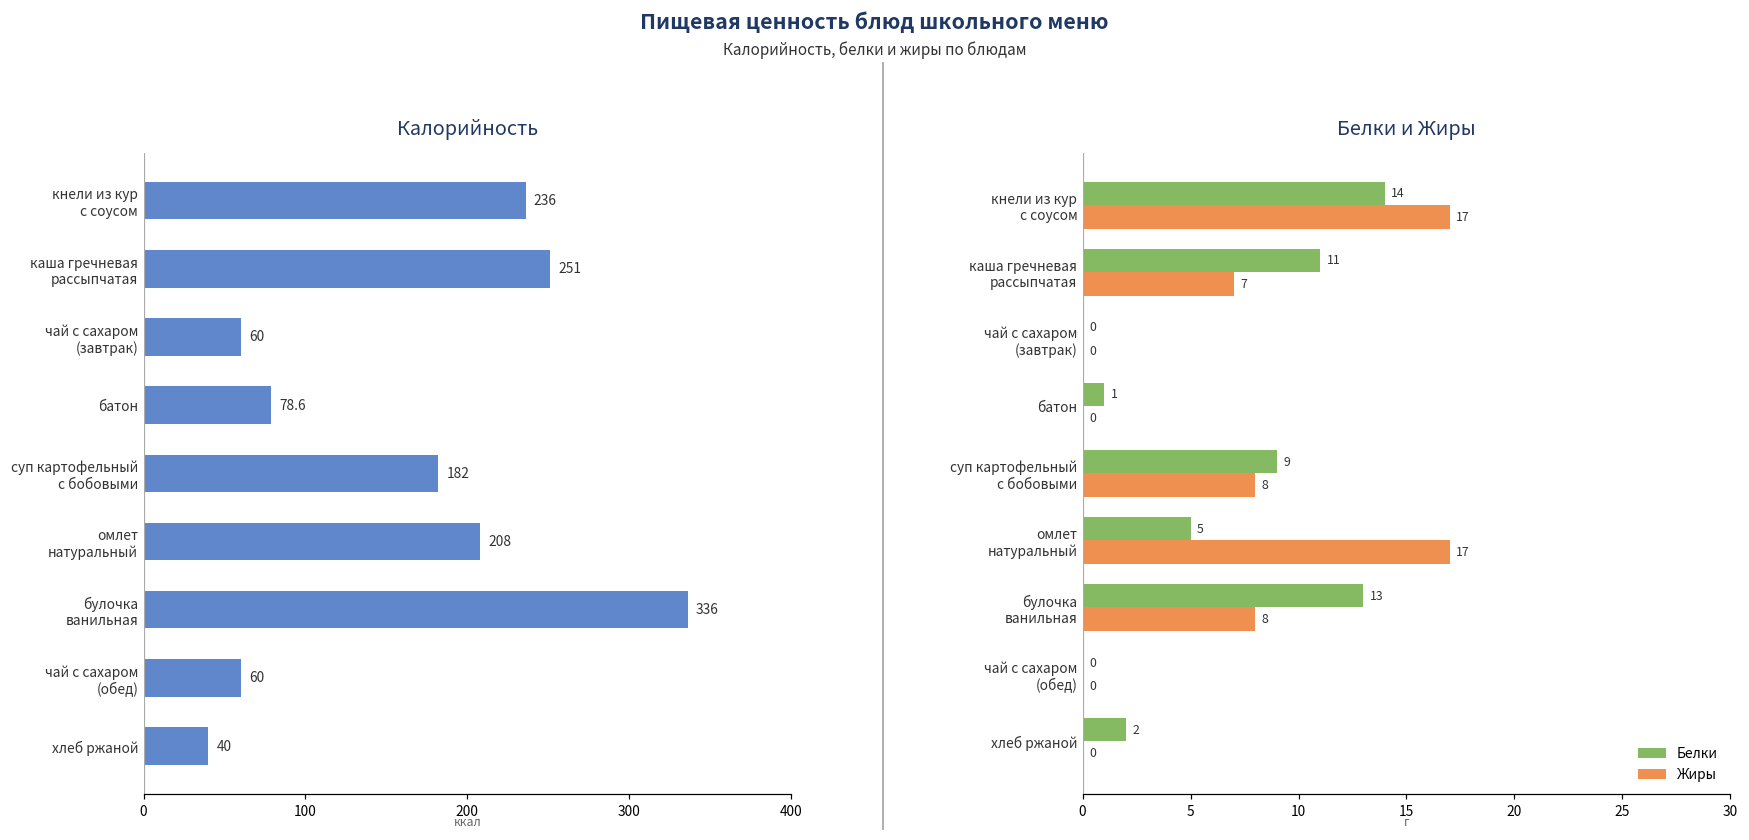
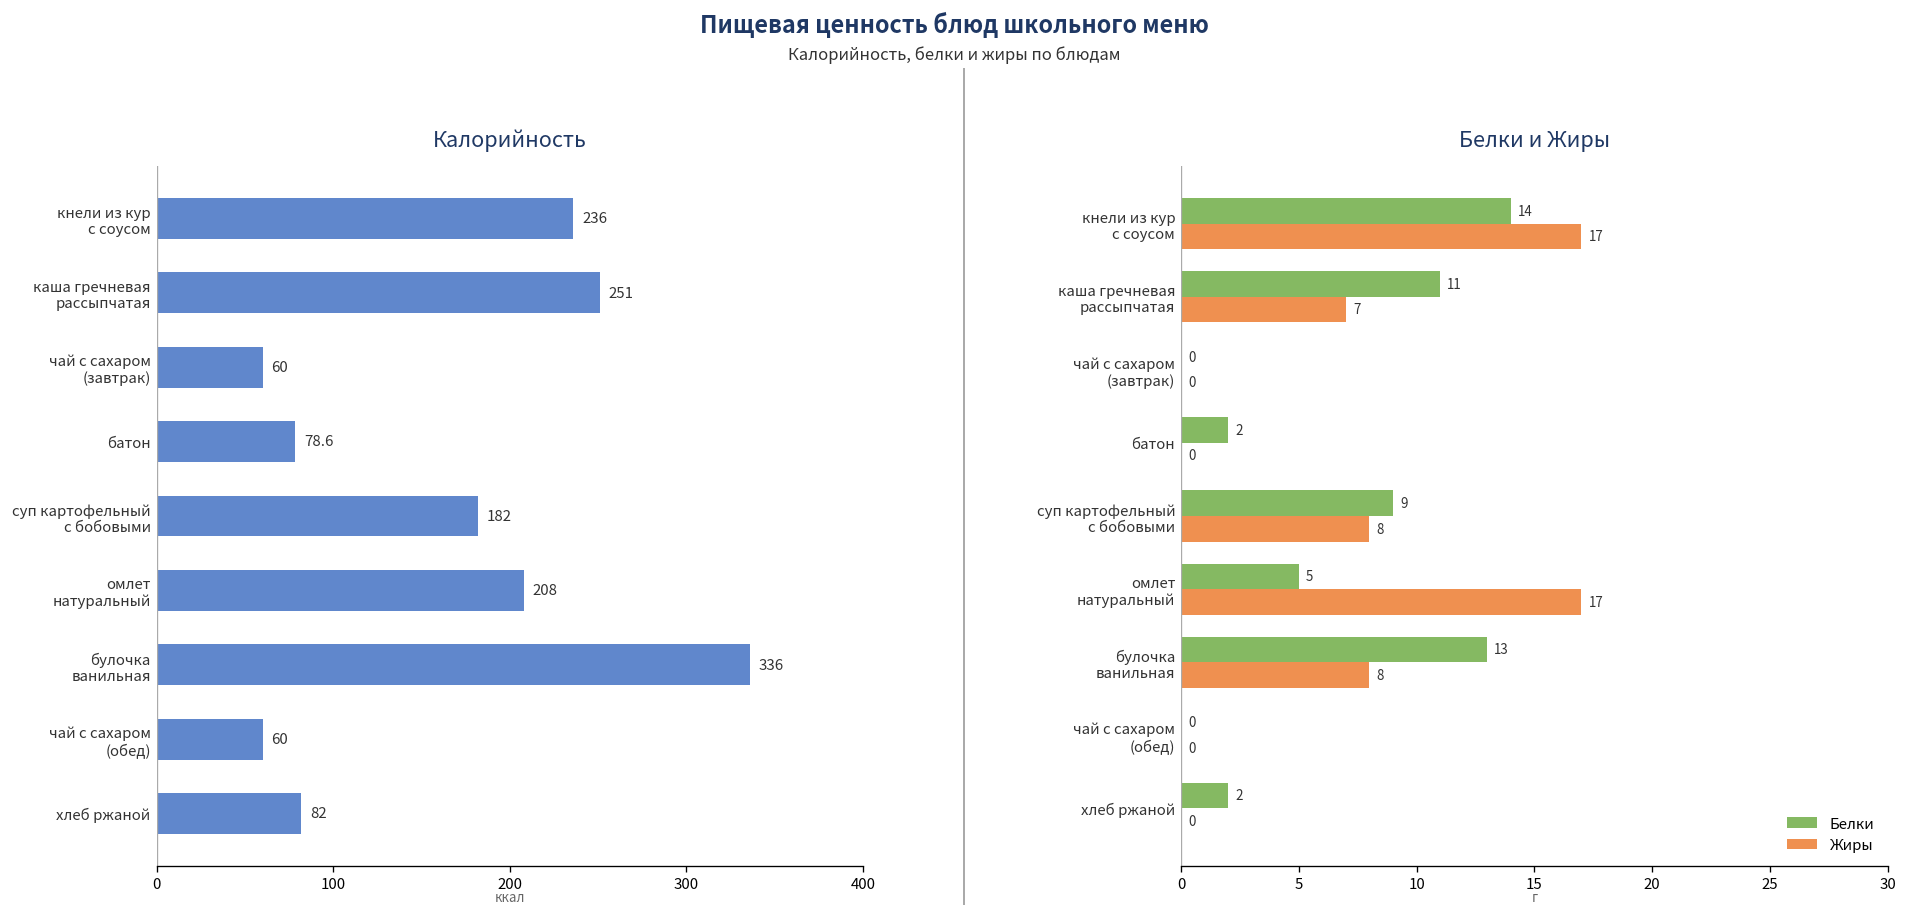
  {
    "Калорийность": {
      "кнели из кур с соусом": 236,
      "каша гречневая рассыпчатая": 251,
      "чай с сахаром (завтрак)": 60,
      "батон": 78.6,
      "суп картофельный с бобовыми": 182,
      "омлет натуральный": 208,
      "булочка ванильная": 336,
      "чай с сахаром (обед)": 60,
-     "хлеб ржаной": 40
+     "хлеб ржаной": 82
    },
    "Белки и Жиры": {
      "Белки": {
        "кнели из кур с соусом": 14,
        "каша гречневая рассыпчатая": 11,
        "чай с сахаром (завтрак)": 0,
-       "батон": 1,
+       "батон": 2,
        "суп картофельный с бобовыми": 9,
        "омлет натуральный": 5,
        "булочка ванильная": 13,
        "чай с сахаром (обед)": 0,
        "хлеб ржаной": 2
      },
      "Жиры": {
        "кнели из кур с соусом": 17,
        "каша гречневая рассыпчатая": 7,
        "чай с сахаром (завтрак)": 0,
        "батон": 0,
        "суп картофельный с бобовыми": 8,
        "омлет натуральный": 17,
        "булочка ванильная": 8,
        "чай с сахаром (обед)": 0,
        "хлеб ржаной": 0
      }
    }
  }
